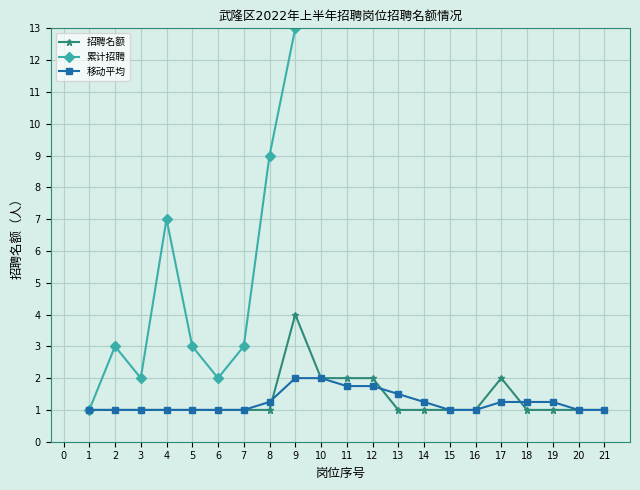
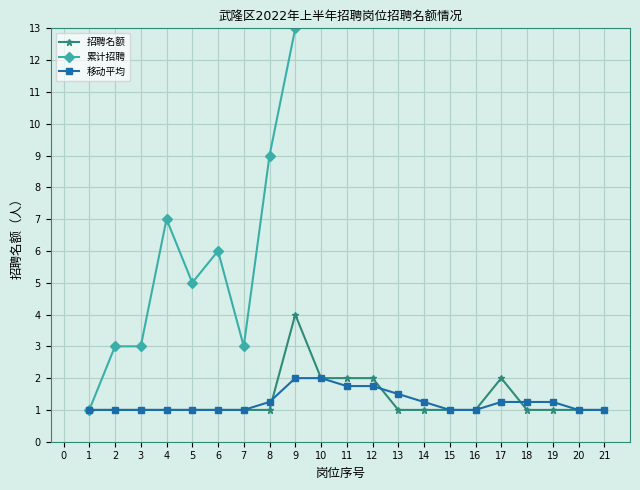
  {
    "累计招聘": {
      "2": 3,
-     "3": 2,
+     "3": 3,
      "4": 7,
-     "5": 3,
-     "6": 2,
+     "5": 5,
+     "6": 6,
      "7": 3,
      "8": 9,
      "9": 13
    }
  }
